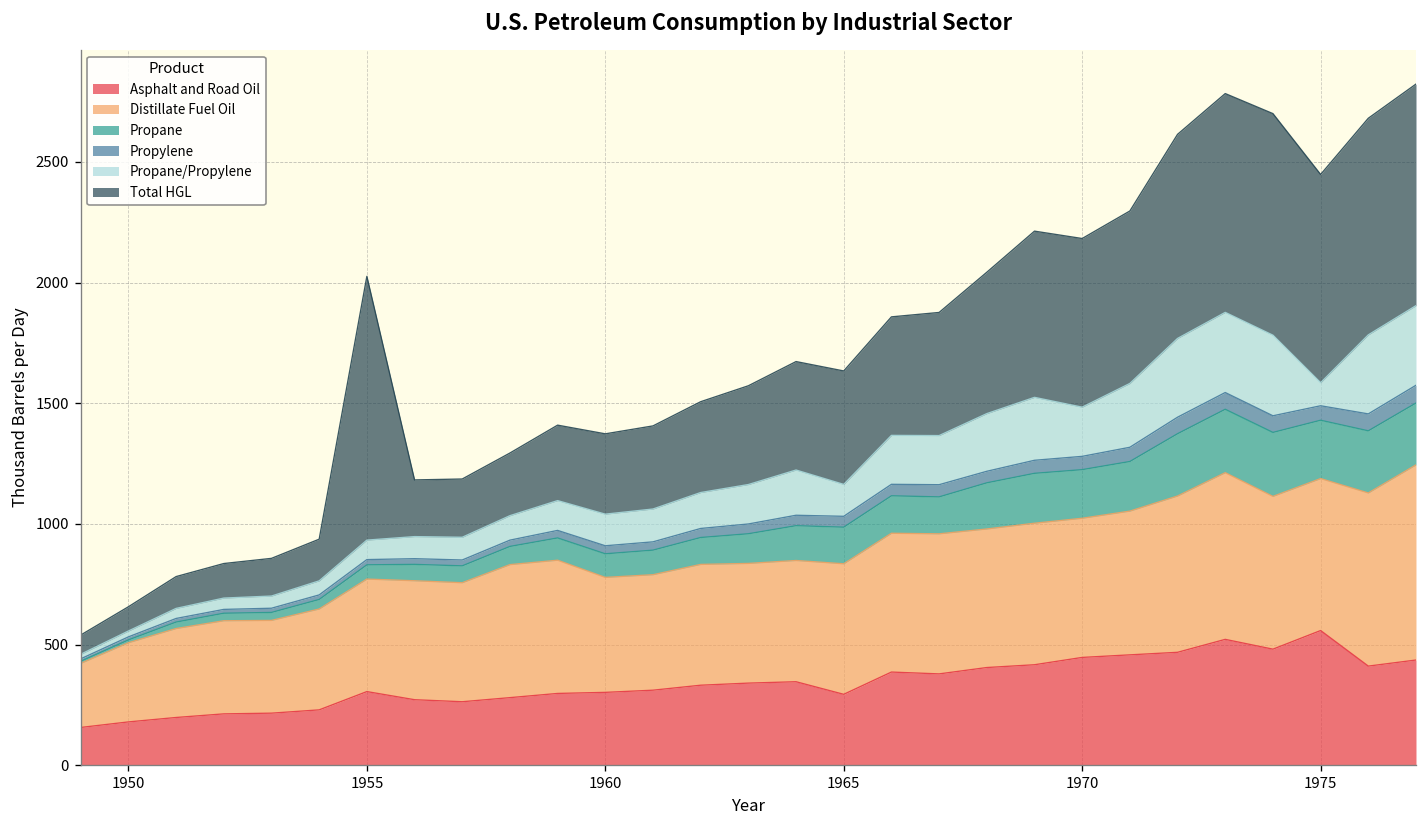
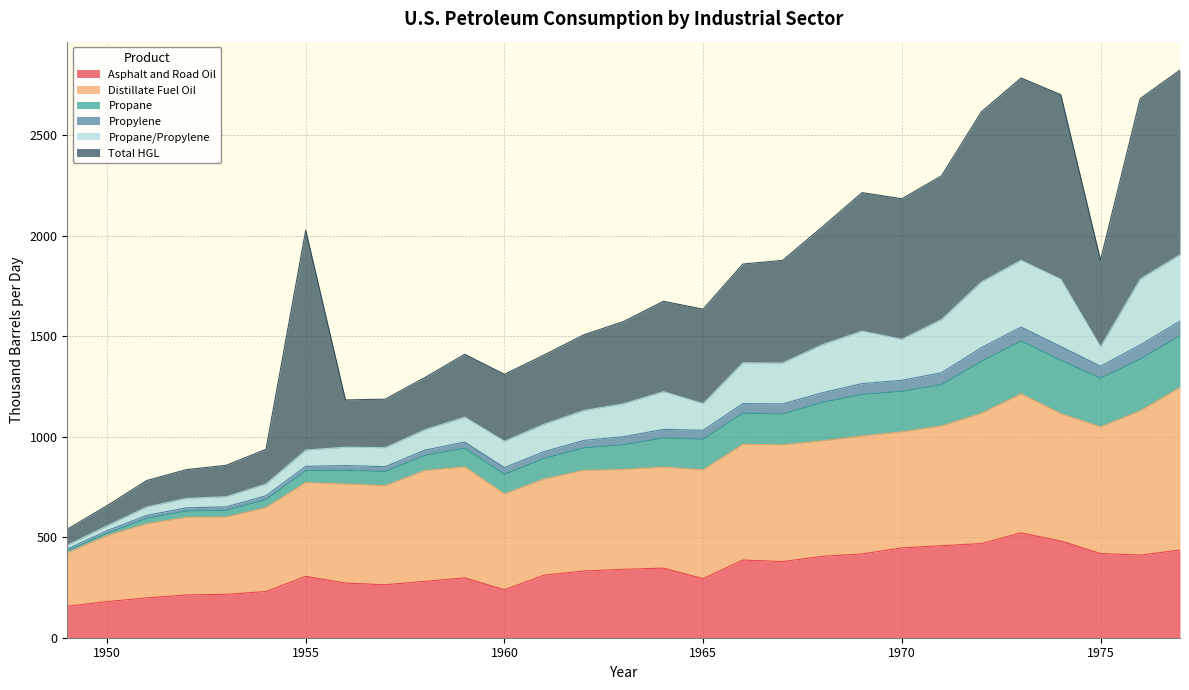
  {
    "Asphalt and Road Oil": {
      "1950": 180,
      "1955": 310,
-     "1960": 300,
+     "1960": 240,
      "1965": 290,
      "1970": 450,
-     "1975": 560
+     "1975": 420
    },
    "Distillate Fuel Oil": {
      "1955": 470,
      "1960": 480,
      "1965": 540,
      "1970": 580,
      "1975": 630
    },
    "Propane/Propylene": {
      "1950": 20,
      "1955": 80,
      "1960": 130,
      "1965": 130,
      "1970": 200,
      "1975": 100
    },
    "Total HGL": {
      "1950": 100,
      "1955": 1090,
      "1960": 330,
      "1965": 470,
      "1970": 700,
-     "1975": 860
+     "1975": 430
    }
  }
